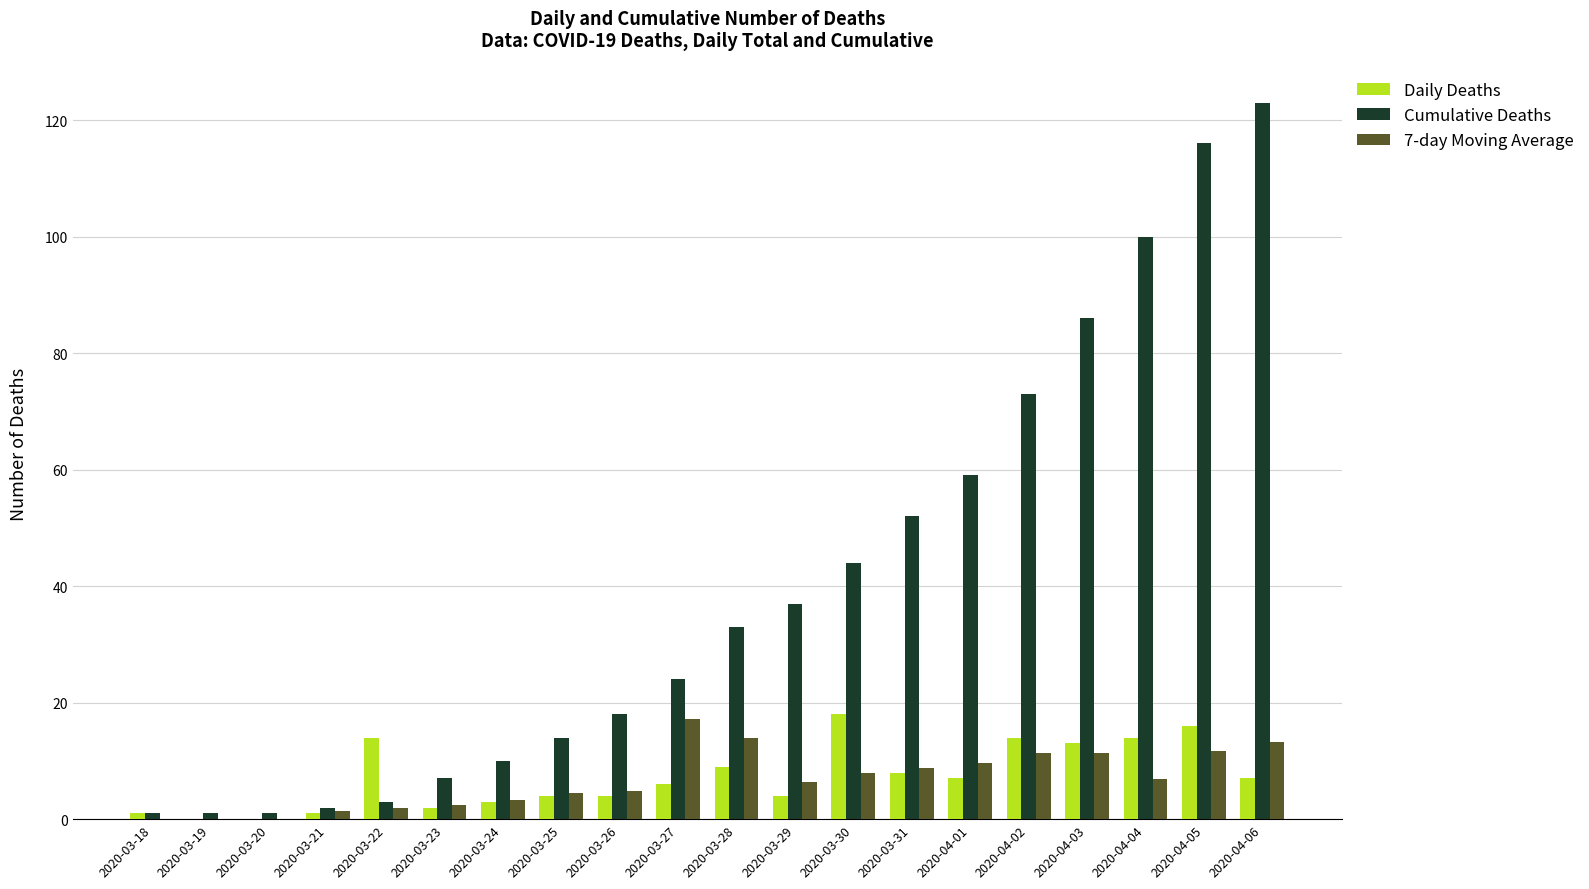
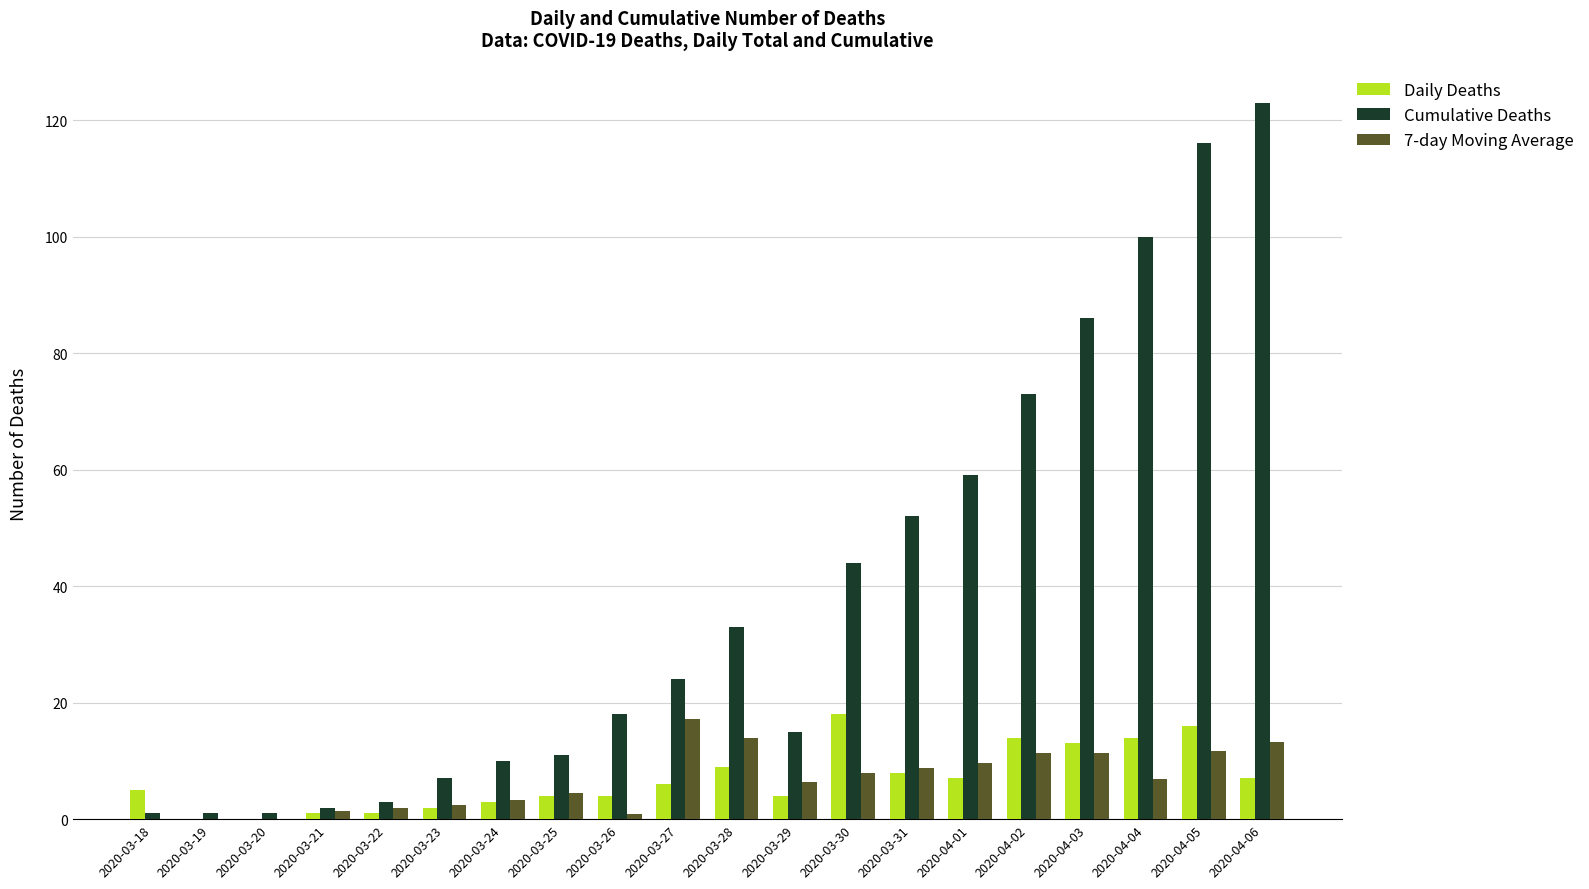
  {
    "Daily Deaths": {
-     "2020-03-18": 1,
+     "2020-03-18": 5,
      "2020-03-19": 0,
      "2020-03-20": 0,
      "2020-03-21": 1,
-     "2020-03-22": 14,
+     "2020-03-22": 1,
      "2020-03-23": 2,
      "2020-03-24": 3,
      "2020-03-25": 4,
      "2020-03-26": 4,
      "2020-03-27": 6,
      "2020-03-28": 9,
      "2020-03-29": 4,
      "2020-03-30": 18,
      "2020-03-31": 8,
      "2020-04-01": 7,
      "2020-04-02": 14,
      "2020-04-03": 13,
      "2020-04-04": 14,
      "2020-04-05": 16,
      "2020-04-06": 7
    },
    "Cumulative Deaths": {
      "2020-03-18": 1,
      "2020-03-19": 1,
      "2020-03-20": 1,
      "2020-03-21": 2,
      "2020-03-22": 3,
      "2020-03-23": 7,
      "2020-03-24": 10,
-     "2020-03-25": 14,
+     "2020-03-25": 11,
      "2020-03-26": 18,
      "2020-03-27": 24,
      "2020-03-28": 33,
-     "2020-03-29": 37,
+     "2020-03-29": 15,
      "2020-03-30": 44,
      "2020-03-31": 52,
      "2020-04-01": 59,
      "2020-04-02": 73,
      "2020-04-03": 86,
      "2020-04-04": 100,
      "2020-04-05": 116,
      "2020-04-06": 123
    },
    "7-day Moving Average": {
      "2020-03-18": 0,
      "2020-03-19": 0,
      "2020-03-20": 0,
      "2020-03-21": 1,
      "2020-03-22": 2,
      "2020-03-23": 2,
      "2020-03-24": 3,
      "2020-03-25": 4,
-     "2020-03-26": 5,
+     "2020-03-26": 1,
      "2020-03-27": 17,
      "2020-03-28": 14,
      "2020-03-29": 6,
      "2020-03-30": 8,
      "2020-03-31": 9,
      "2020-04-01": 10,
      "2020-04-02": 11,
      "2020-04-03": 11,
      "2020-04-04": 7,
      "2020-04-05": 12,
      "2020-04-06": 13
    }
  }
